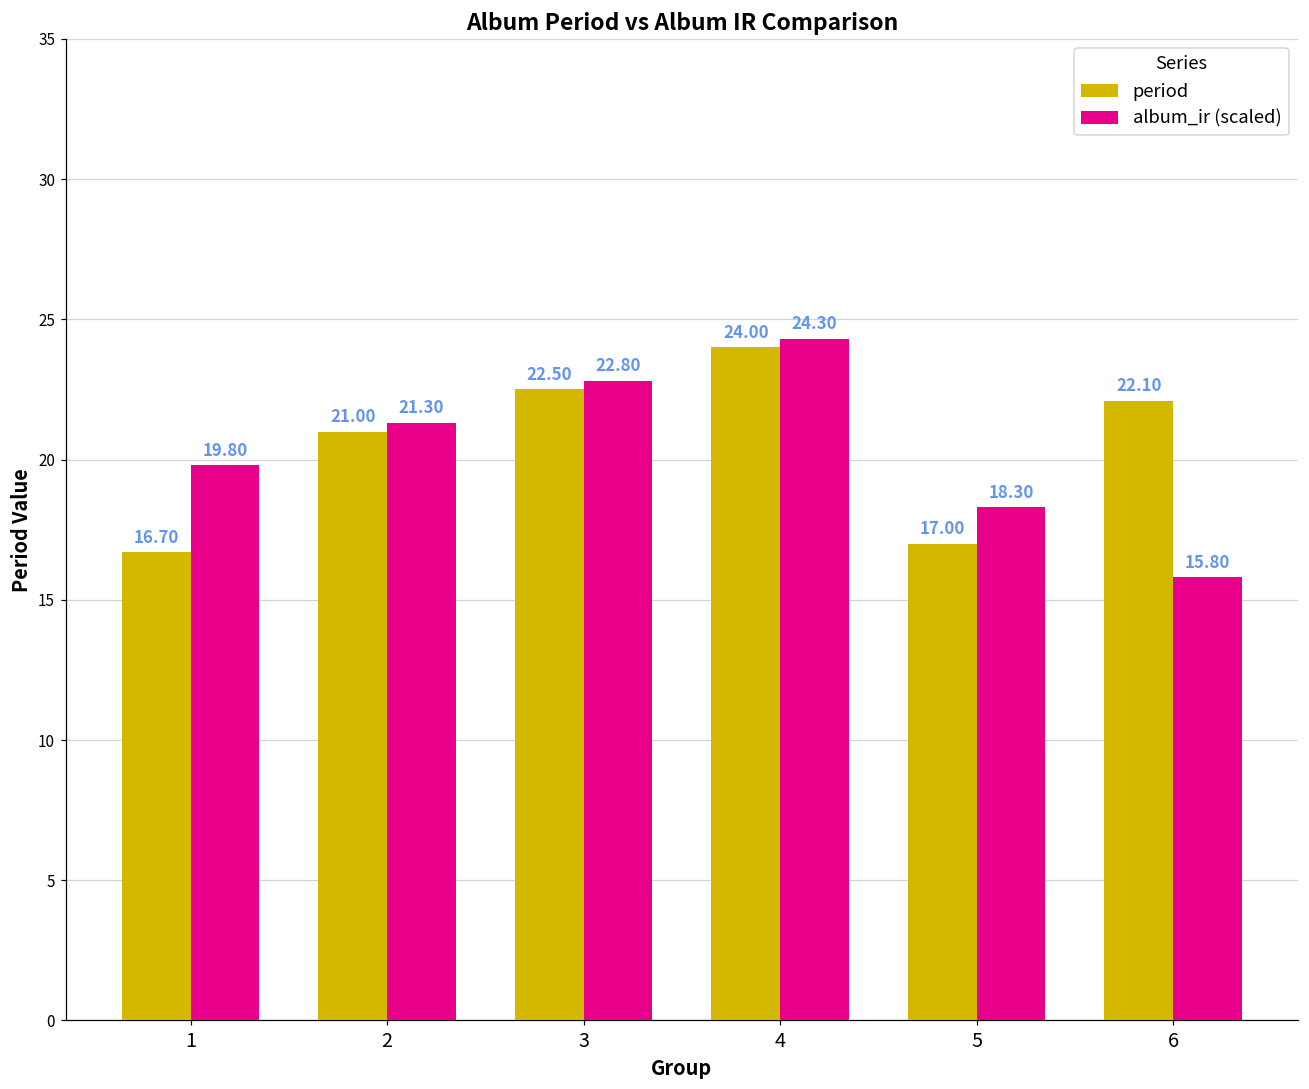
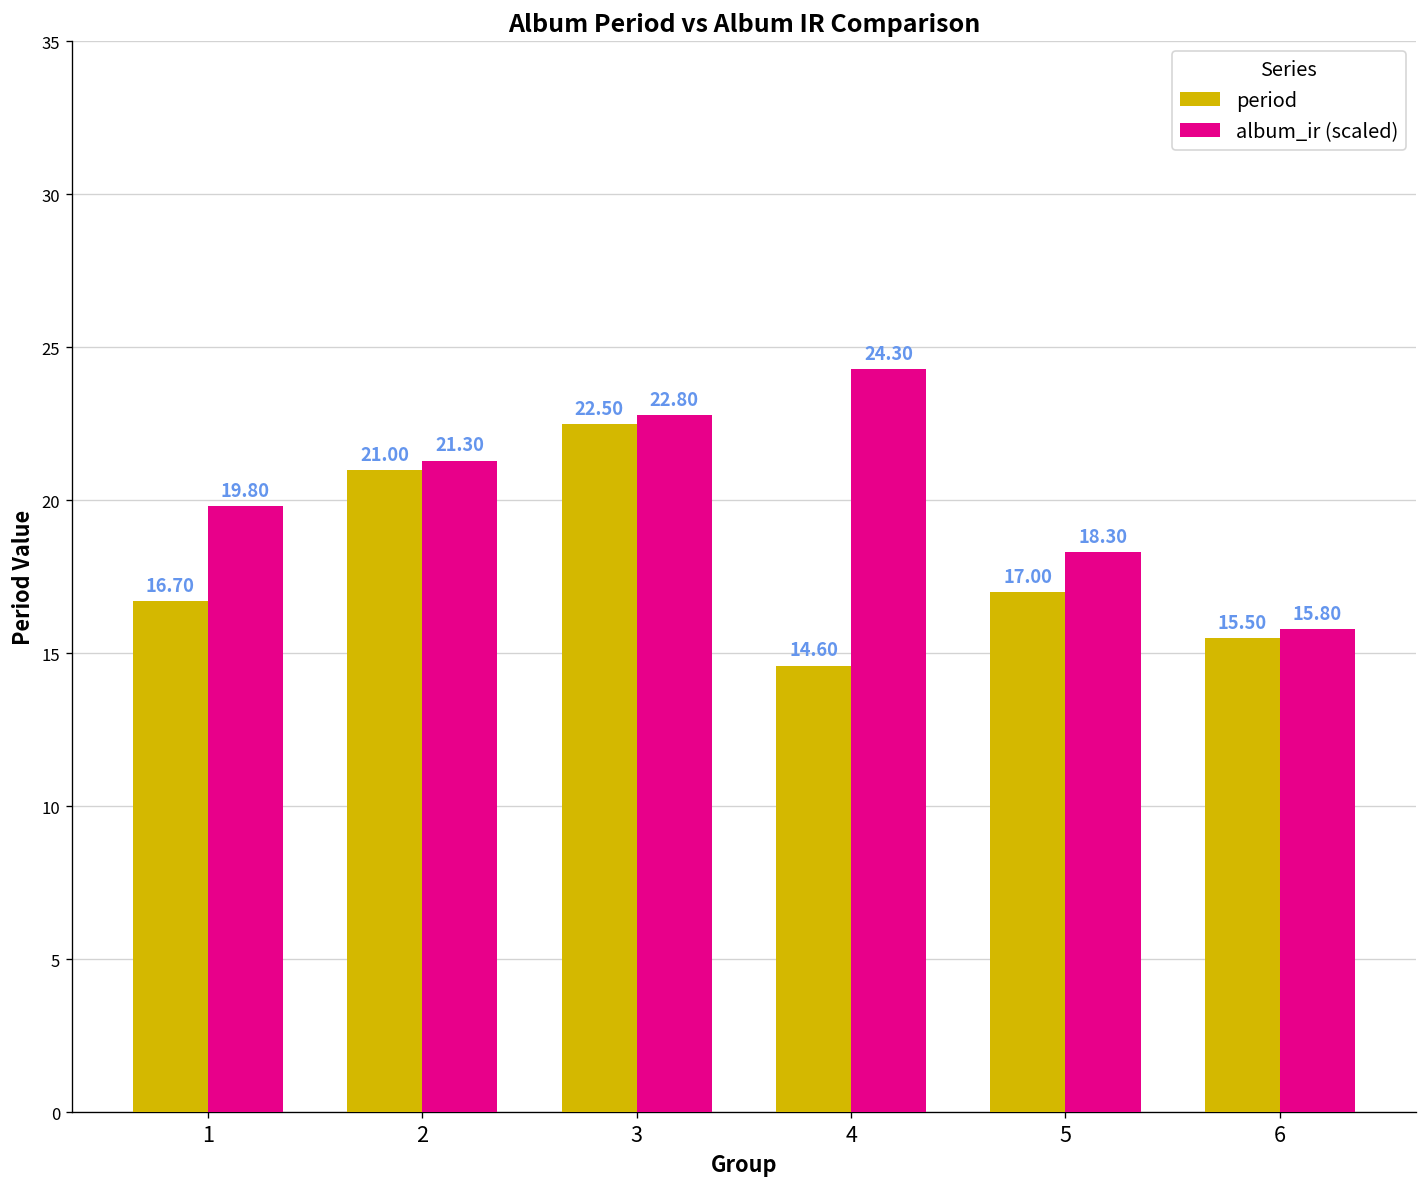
  {
    "period": {
      "1": 16.70,
      "2": 21.00,
      "3": 22.50,
-     "4": 24.00,
+     "4": 14.60,
      "5": 17.00,
-     "6": 22.10
+     "6": 15.50
    },
    "album_ir (scaled)": {
      "1": 19.80,
      "2": 21.30,
      "3": 22.80,
      "4": 24.30,
      "5": 18.30,
      "6": 15.80
    }
  }
